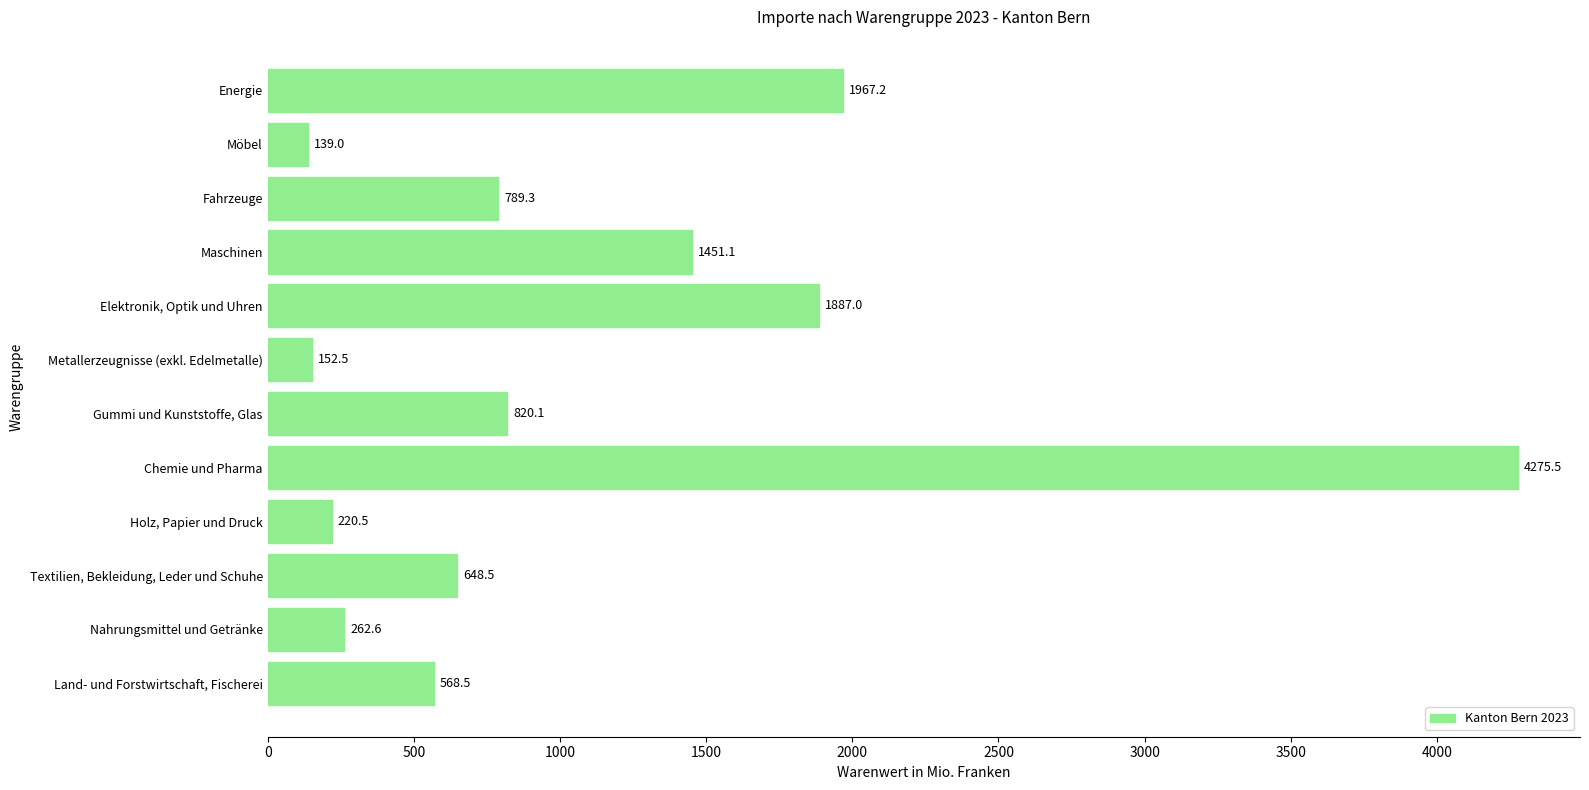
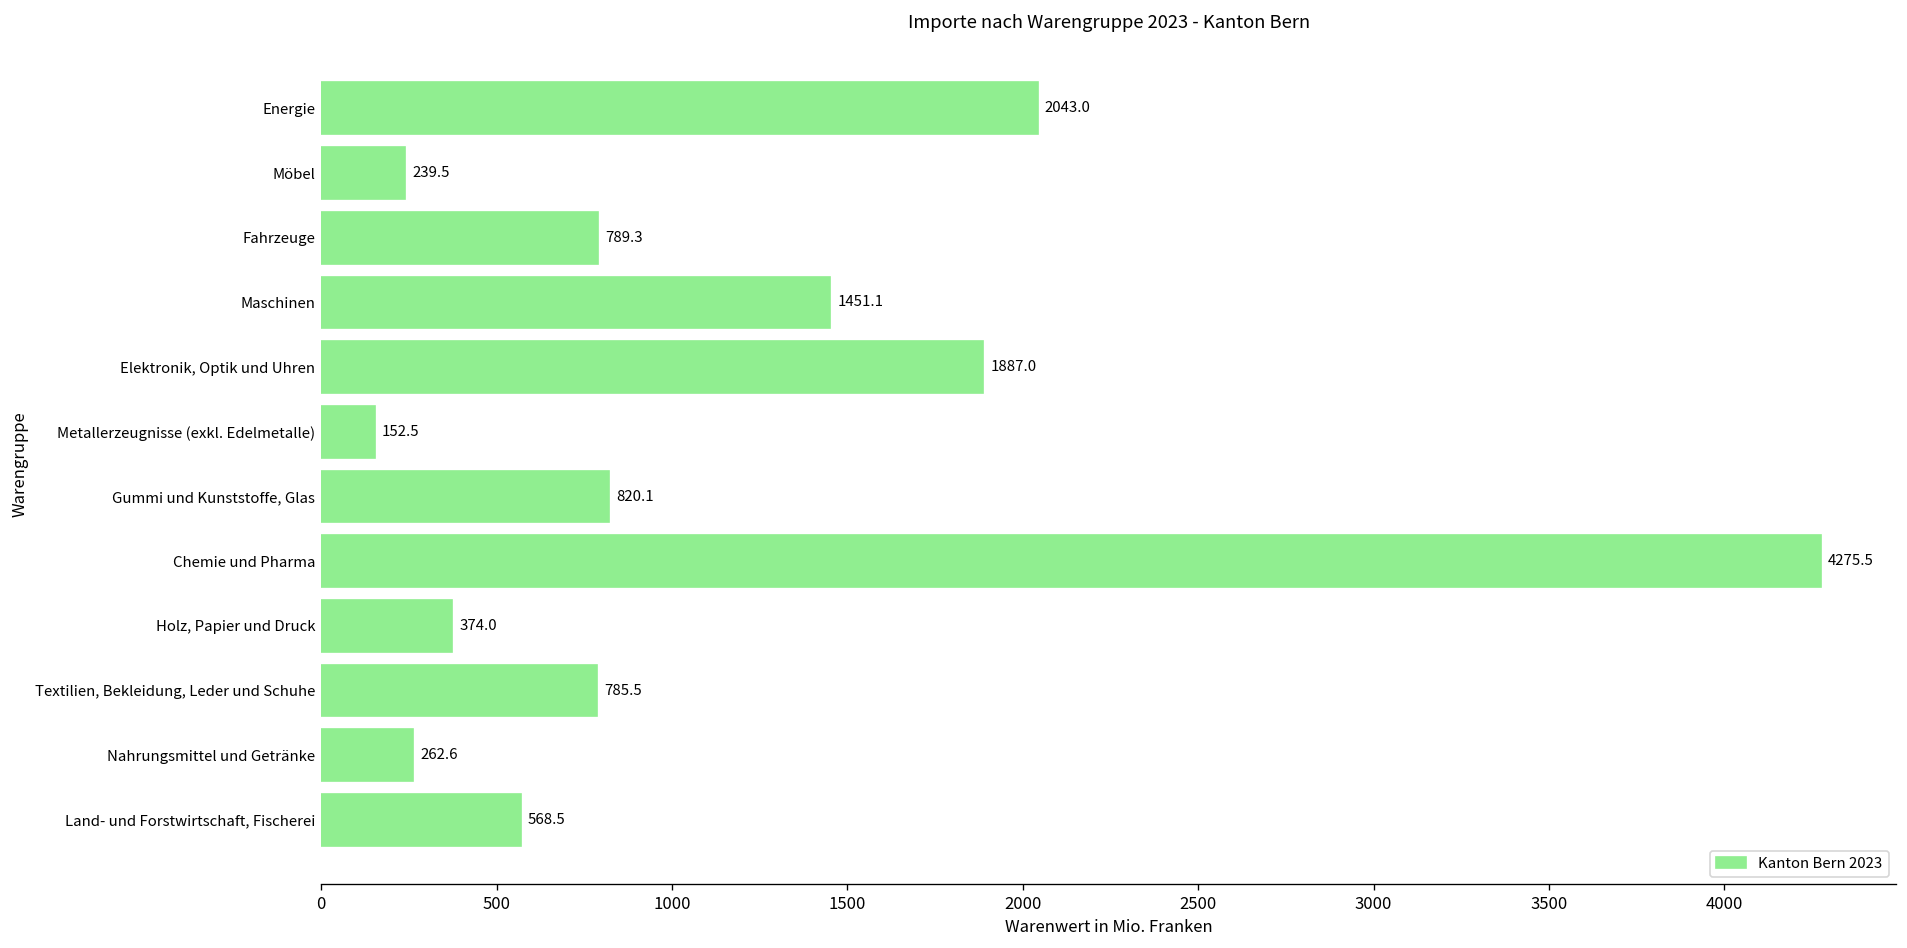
  {
-   "Energie": 1967.2,
-   "Möbel": 139.0,
+   "Energie": 2043.0,
+   "Möbel": 239.5,
    "Fahrzeuge": 789.3,
    "Maschinen": 1451.1,
    "Elektronik, Optik und Uhren": 1887.0,
    "Metallerzeugnisse (exkl. Edelmetalle)": 152.5,
    "Gummi und Kunststoffe, Glas": 820.1,
    "Chemie und Pharma": 4275.5,
-   "Holz, Papier und Druck": 220.5,
-   "Textilien, Bekleidung, Leder und Schuhe": 648.5,
+   "Holz, Papier und Druck": 374.0,
+   "Textilien, Bekleidung, Leder und Schuhe": 785.5,
    "Nahrungsmittel und Getränke": 262.6,
    "Land- und Forstwirtschaft, Fischerei": 568.5
  }
